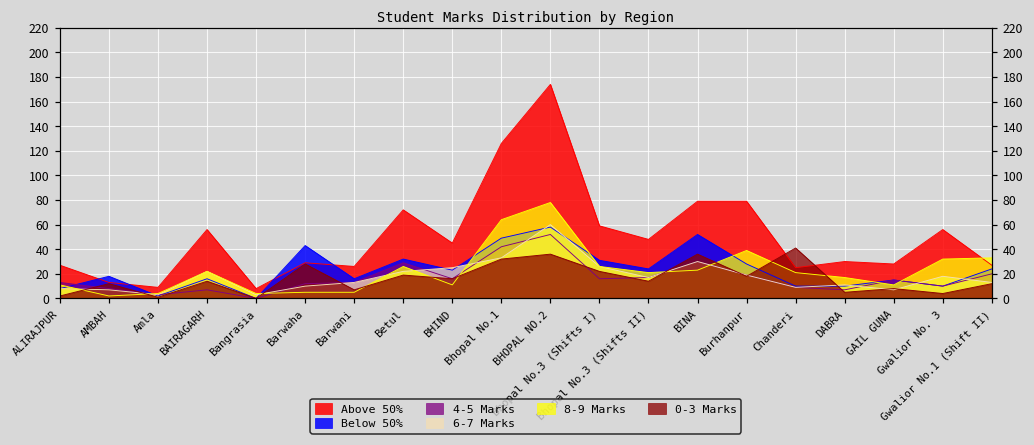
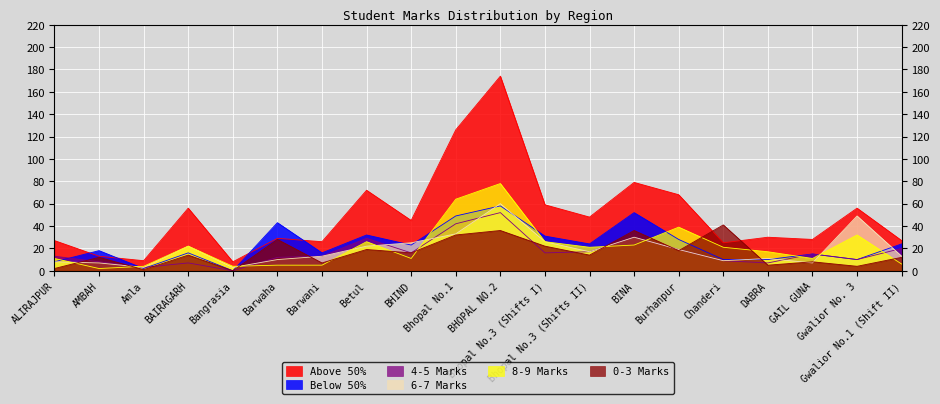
  {
    "Above 50%": {
      "ALIRAJPUR": 27,
      "Amla": 9,
      "BAIRAGARH": 56,
      "Bangrasia": 8,
      "Barwani": 26,
      "Betul": 72,
      "BHIND": 45,
      "Bhopal No.1": 126,
      "BHOPAL NO.2": 174,
      "Bhopal No.3 (Shifts I)": 59,
      "Bhopal No.3 (Shifts II)": 48,
      "BINA": 79,
-     "Burhanpur": 79,
+     "Burhanpur": 68,
      "Chanderi": 25,
      "DABRA": 30,
      "GAIL GUNA": 28,
      "Gwalior No. 3": 56,
      "Gwalior No.1 (Shift II)": 27
    },
    "Below 50%": {
      "AMBAH": 18,
      "Barwaha": 43,
      "Barwani": 16,
      "Betul": 32,
      "Bhopal No.1": 49,
      "Bhopal No.3 (Shifts I)": 31,
      "Bhopal No.3 (Shifts II)": 24,
      "BINA": 52,
      "Burhanpur": 28,
      "Gwalior No.1 (Shift II)": 24
    },
    "4-5 Marks": {
      "BAIRAGARH": 7,
      "Betul": 29,
      "Bhopal No.1": 42,
      "BHOPAL NO.2": 52,
      "Bhopal No.3 (Shifts I)": 16,
      "Gwalior No.1 (Shift II)": 20
    },
    "6-7 Marks": {
      "Betul": 22,
-     "Gwalior No. 3": 18
+     "Gwalior No. 3": 49
    },
    "8-9 Marks": {
      "AMBAH": 2,
      "Barwaha": 5,
      "Betul": 26,
      "BHIND": 11,
      "Bhopal No.1": 64,
      "BHOPAL NO.2": 78,
      "Bhopal No.3 (Shifts II)": 21,
      "BINA": 23,
      "Burhanpur": 39,
      "Chanderi": 21,
      "DABRA": 17,
      "GAIL GUNA": 11,
      "Gwalior No. 3": 32,
-     "Gwalior No.1 (Shift II)": 33
+     "Gwalior No.1 (Shift II)": 6
    },
    "0-3 Marks": {
      "ALIRAJPUR": 2,
      "Betul": 19,
      "BHOPAL NO.2": 36,
      "Bhopal No.3 (Shifts I)": 22,
      "Bhopal No.3 (Shifts II)": 14,
      "BINA": 36,
      "Chanderi": 41,
      "Gwalior No. 3": 4
    }
  }
